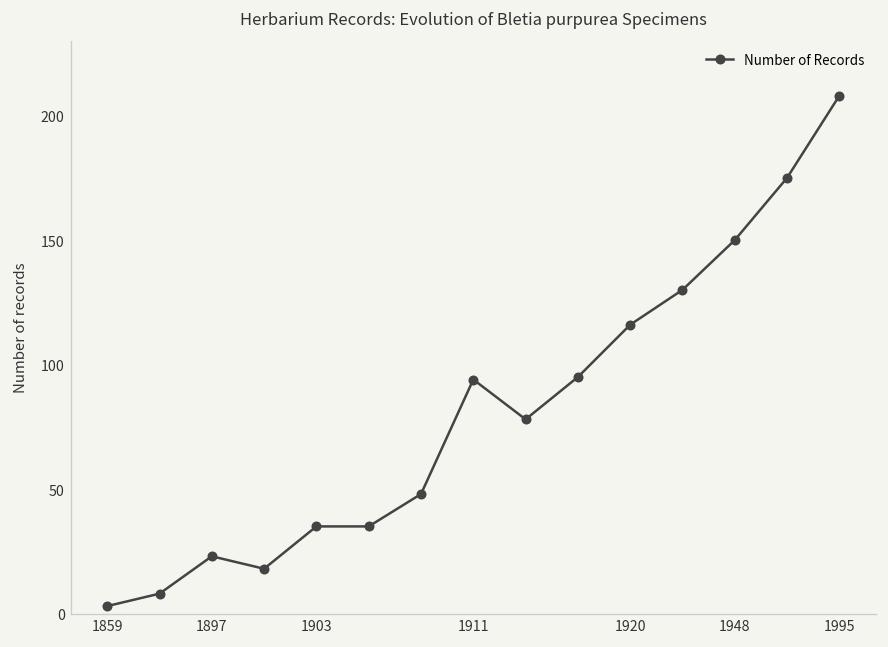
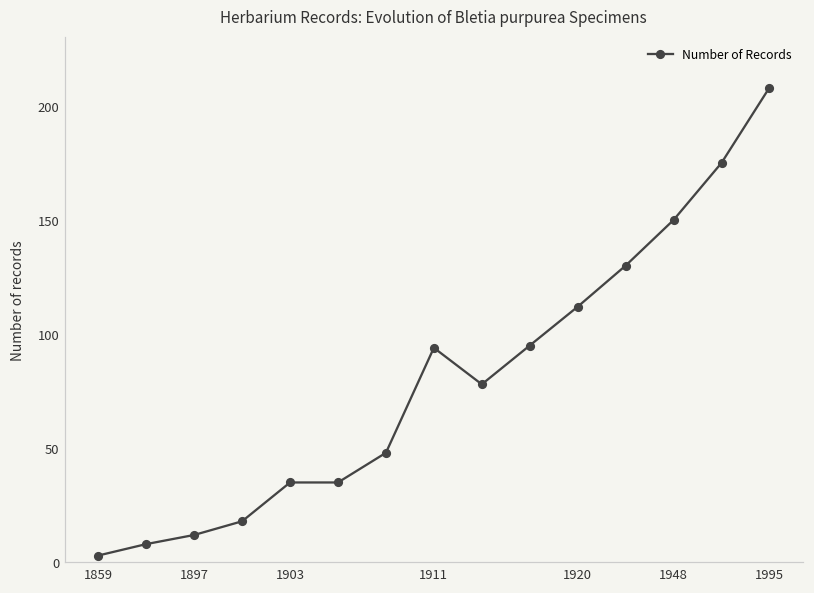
  {
    "1859": 3,
-   "1897": 23,
+   "1897": 12,
    "1903": 35,
    "1911": 94,
-   "1920": 116,
+   "1920": 112,
    "1948": 150,
    "1995": 208
  }
